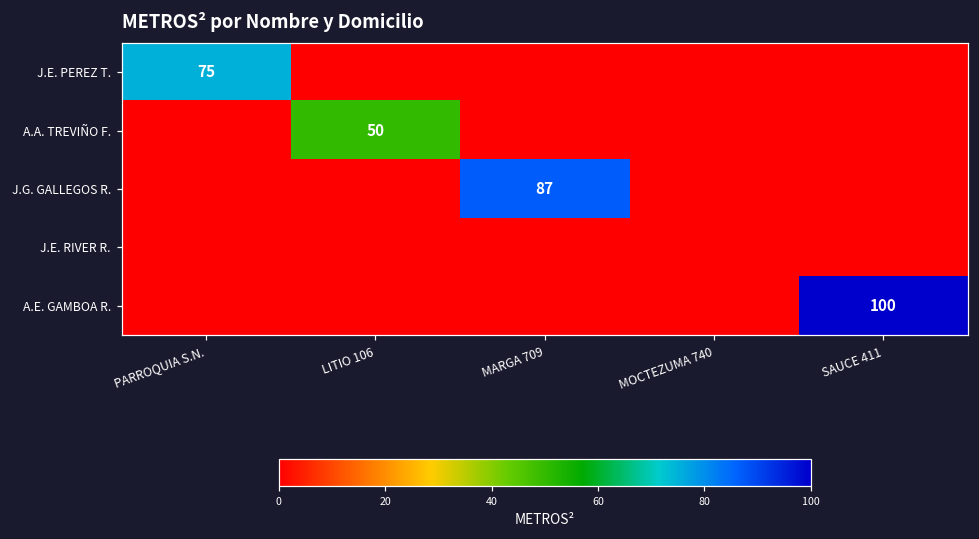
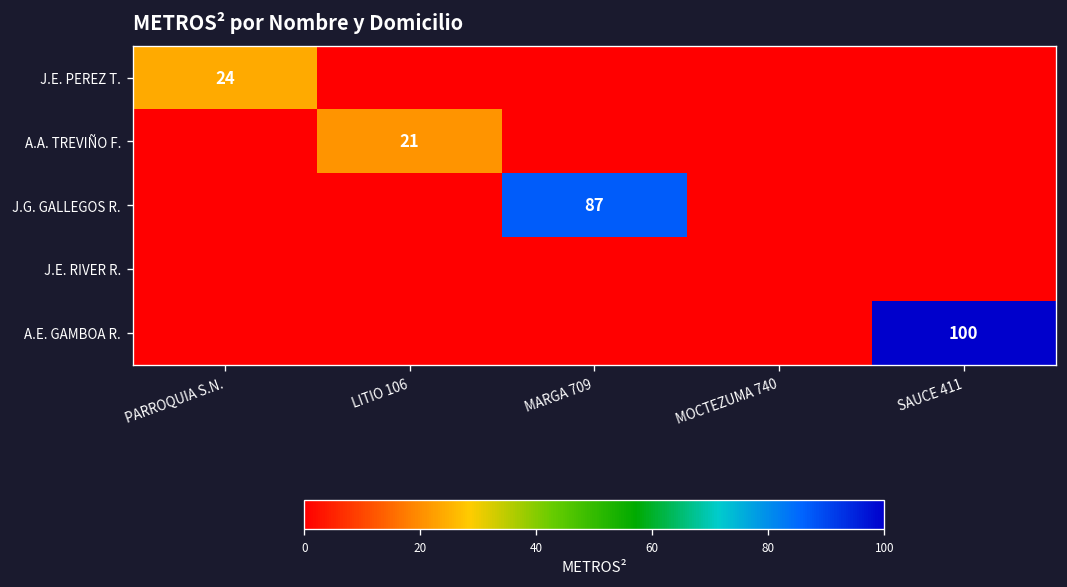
  {
    "J.E. PEREZ T.": {
-     "PARROQUIA S.N.": 75
+     "PARROQUIA S.N.": 24
    },
    "A.A. TREVIÑO F.": {
-     "LITIO 106": 50
+     "LITIO 106": 21
    },
    "J.G. GALLEGOS R.": {
      "MARGA 709": 87
    },
    "A.E. GAMBOA R.": {
      "SAUCE 411": 100
    }
  }
